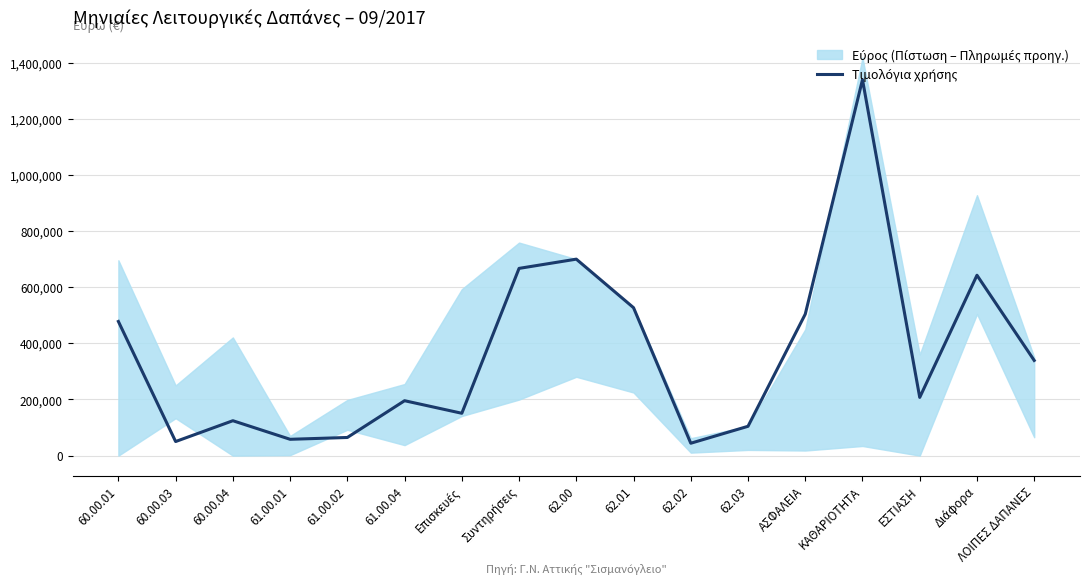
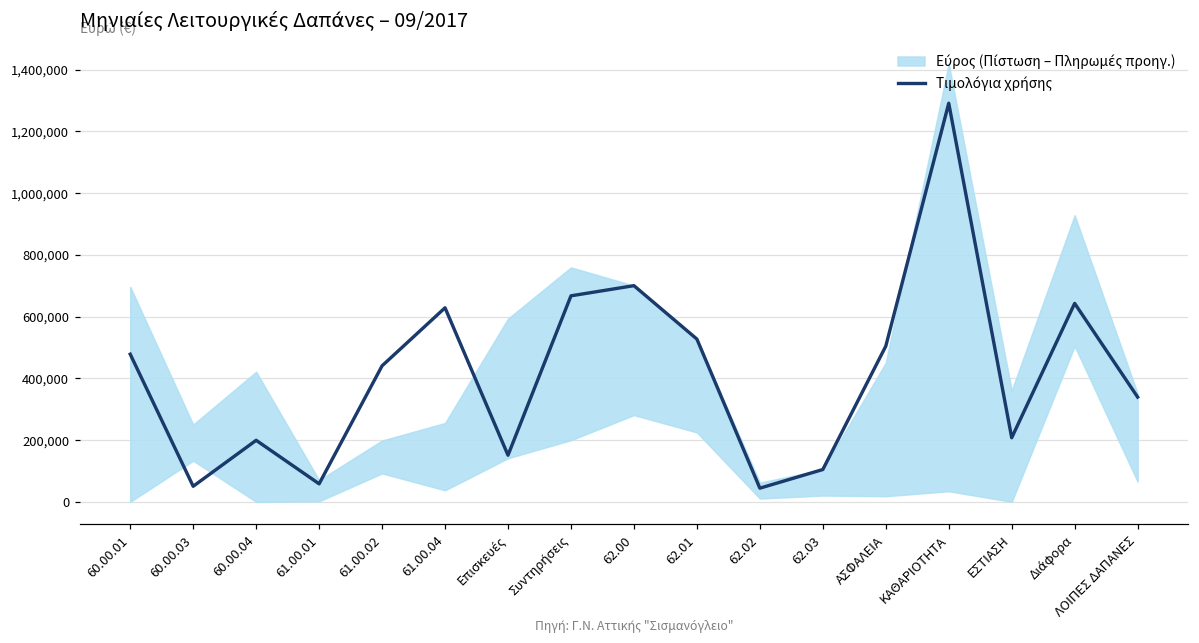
  {
    "Τιμολόγια χρήσης": {
      "60.00.01": "480,000",
      "60.00.03": "50,000",
-     "60.00.04": "120,000",
+     "60.00.04": "200,000",
      "61.00.01": "60,000",
-     "61.00.02": "60,000",
-     "61.00.04": "200,000",
+     "61.00.02": "440,000",
+     "61.00.04": "630,000",
      "Επισκευές": "150,000",
      "Συντηρήσεις": "670,000",
      "62.02": "40,000",
      "ΑΣΦΑΛΕΙΑ": "500,000",
-     "ΚΑΘΑΡΙΟΤΗΤΑ": "1,340,000",
+     "ΚΑΘΑΡΙΟΤΗΤΑ": "1,290,000",
      "ΕΣΤΙΑΣΗ": "210,000",
      "Διάφορα": "640,000",
      "ΛΟΙΠΕΣ ΔΑΠΑΝΕΣ": "340,000"
    }
  }
